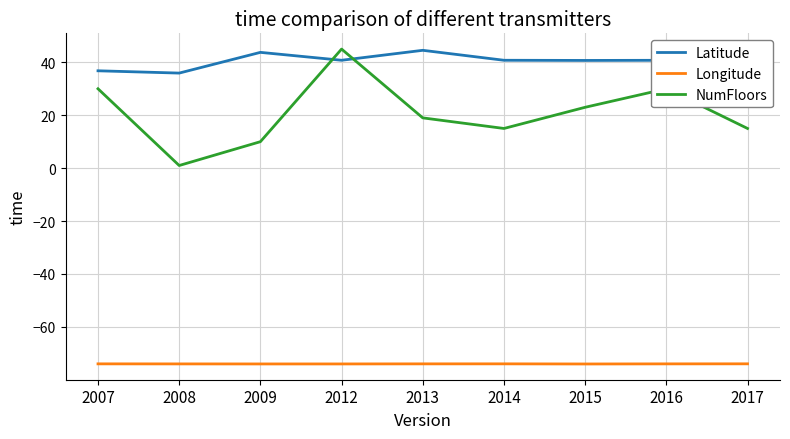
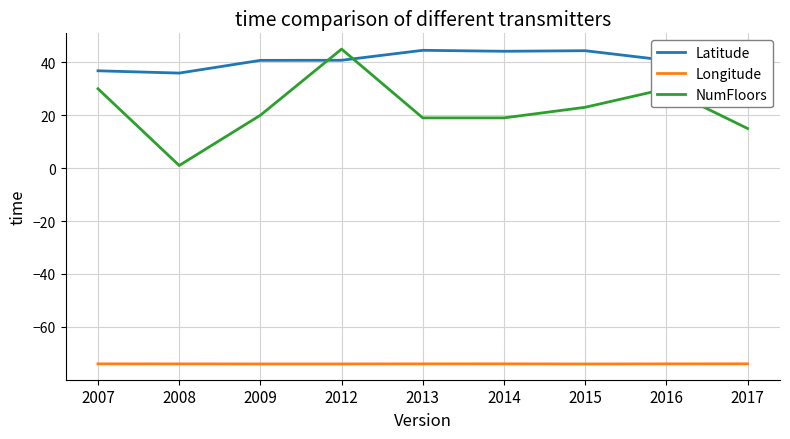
  {
    "Latitude": {
      "2007": 37,
      "2008": 36,
-     "2009": 44,
+     "2009": 41,
      "2012": 41,
      "2013": 45,
-     "2014": 41,
-     "2015": 41
+     "2014": 44,
+     "2015": 44
    },
    "Longitude": {
      "2007": -74,
      "2008": -74,
      "2009": -74,
      "2012": -74,
      "2013": -74,
      "2014": -74,
      "2015": -74,
      "2016": -74,
      "2017": -74
    },
    "NumFloors": {
      "2007": 30,
      "2008": 1,
-     "2009": 10,
+     "2009": 20,
      "2012": 45,
      "2013": 19,
-     "2014": 15,
+     "2014": 19,
      "2015": 23,
      "2017": 15
    }
  }
